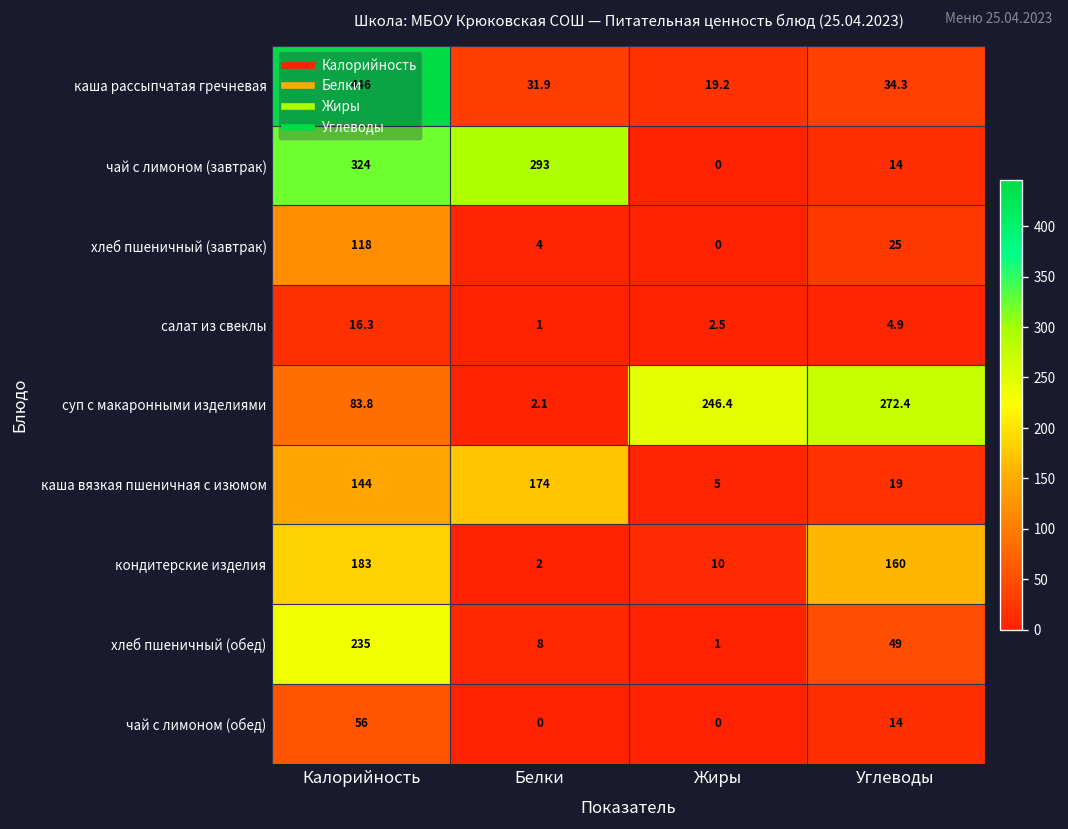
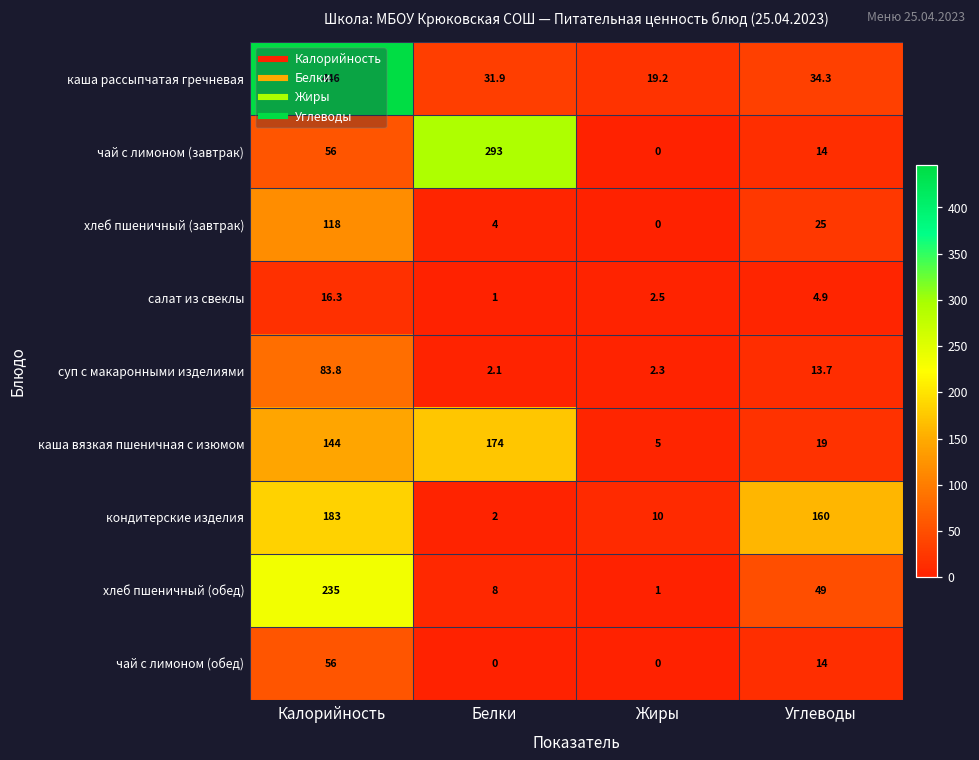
  {
    "каша рассыпчатая гречневая": {
      "Белки": 31.9,
      "Жиры": 19.2,
      "Углеводы": 34.3
    },
    "чай с лимоном (завтрак)": {
-     "Калорийность": 324,
+     "Калорийность": 56,
      "Белки": 293,
      "Жиры": 0,
      "Углеводы": 14
    },
    "хлеб пшеничный (завтрак)": {
      "Калорийность": 118,
      "Белки": 4,
      "Жиры": 0,
      "Углеводы": 25
    },
    "салат из свеклы": {
      "Калорийность": 16.3,
      "Белки": 1,
      "Жиры": 2.5,
      "Углеводы": 4.9
    },
    "суп с макаронными изделиями": {
      "Калорийность": 83.8,
      "Белки": 2.1,
-     "Жиры": 246.4,
-     "Углеводы": 272.4
+     "Жиры": 2.3,
+     "Углеводы": 13.7
    },
    "каша вязкая пшеничная с изюмом": {
      "Калорийность": 144,
      "Белки": 174,
      "Жиры": 5,
      "Углеводы": 19
    },
    "кондитерские изделия": {
      "Калорийность": 183,
      "Белки": 2,
      "Жиры": 10,
      "Углеводы": 160
    },
    "хлеб пшеничный (обед)": {
      "Калорийность": 235,
      "Белки": 8,
      "Жиры": 1,
      "Углеводы": 49
    },
    "чай с лимоном (обед)": {
      "Калорийность": 56,
      "Белки": 0,
      "Жиры": 0,
      "Углеводы": 14
    }
  }
